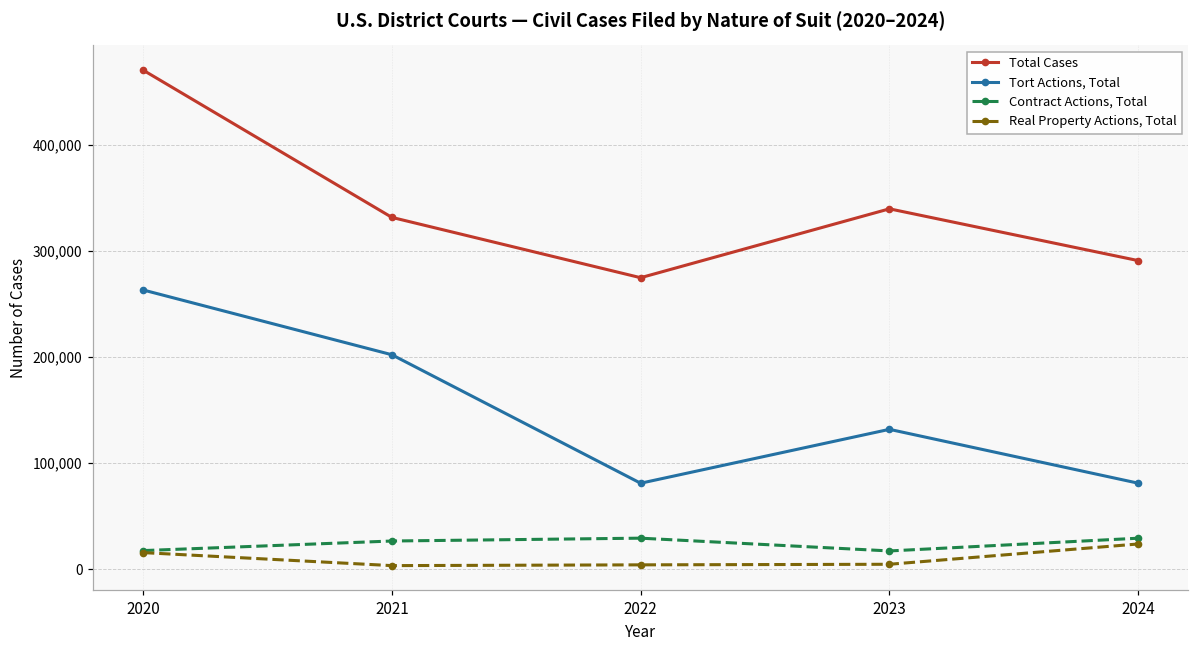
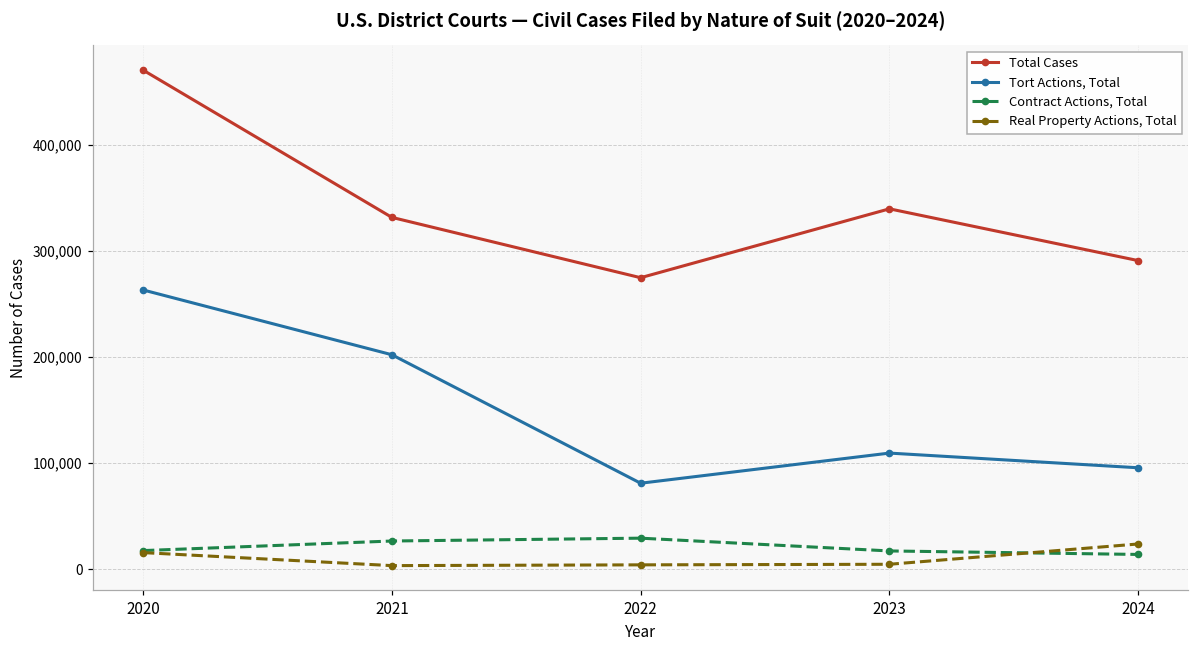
  {
    "Total Cases": {
      "2020": "470,000",
      "2021": "330,000",
      "2022": "270,000",
      "2023": "340,000",
      "2024": "290,000"
    },
    "Tort Actions, Total": {
      "2020": "260,000",
      "2021": "200,000",
      "2022": "80,000",
-     "2023": "130,000",
-     "2024": "80,000"
+     "2023": "110,000",
+     "2024": "100,000"
    },
    "Contract Actions, Total": {
      "2021": "30,000",
      "2022": "30,000",
      "2023": "20,000",
-     "2024": "30,000"
+     "2024": "10,000"
    },
    "Real Property Actions, Total": {
      "2021": "0",
      "2022": "0",
      "2023": "0",
      "2024": "20,000"
    }
  }
